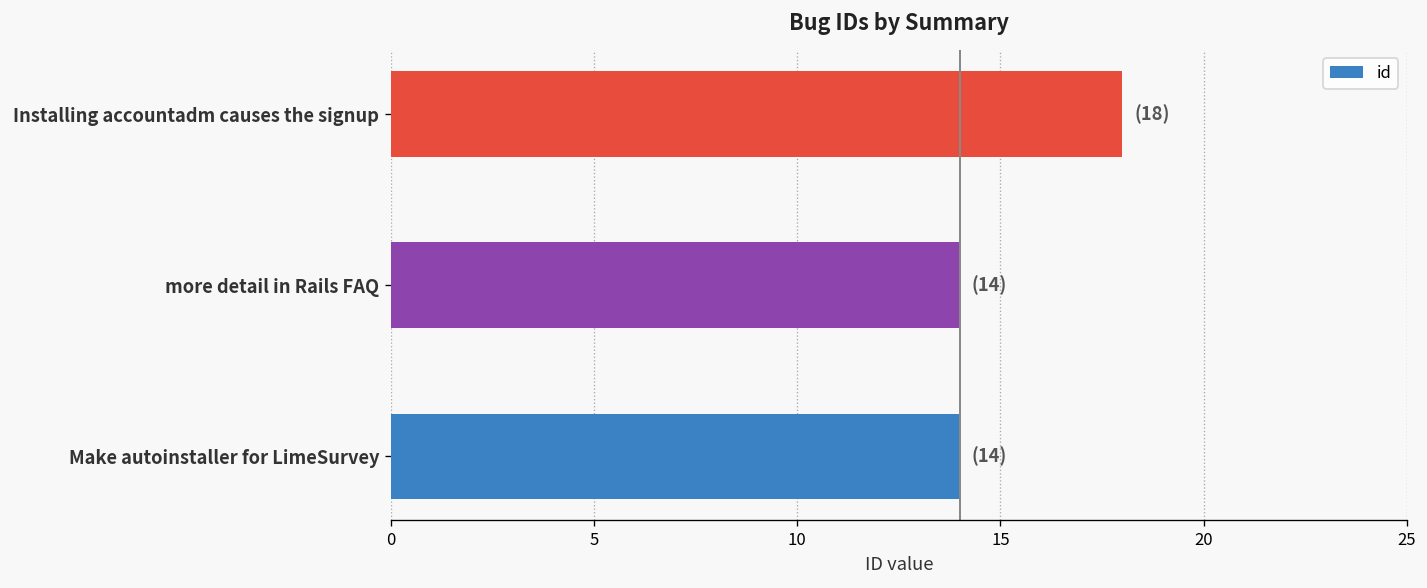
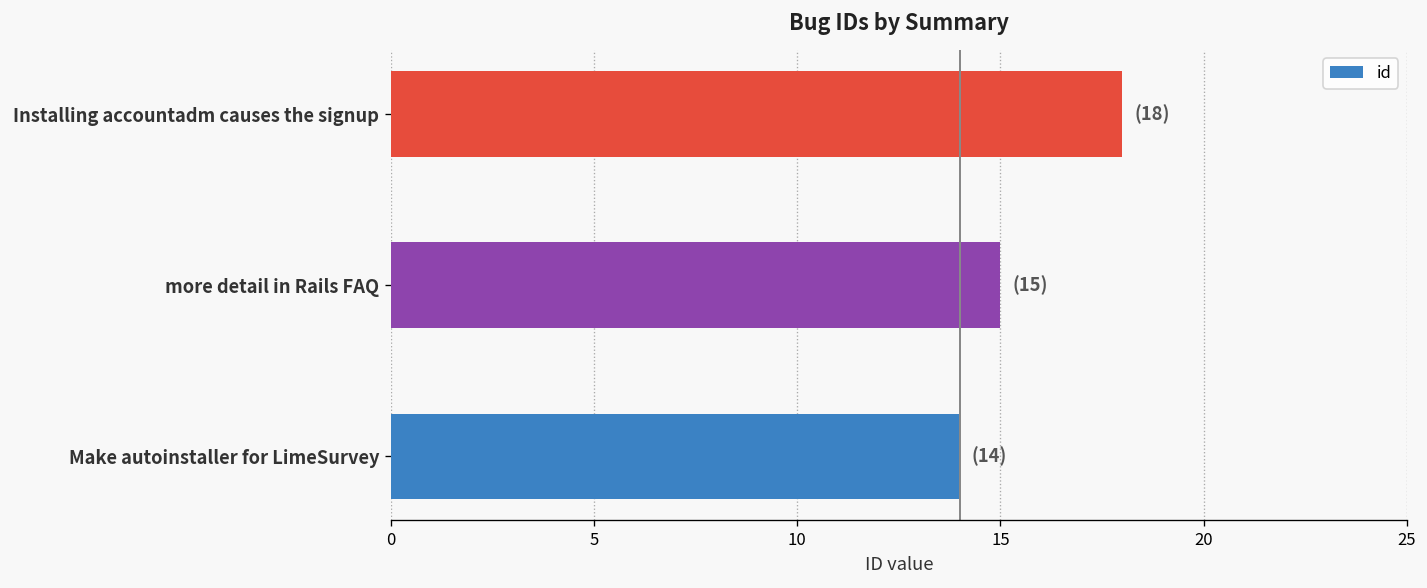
  {
    "Installing accountadm causes the signup": "(18)",
-   "more detail in Rails FAQ": "(14)",
+   "more detail in Rails FAQ": "(15)",
    "Make autoinstaller for LimeSurvey": "(14)"
  }
